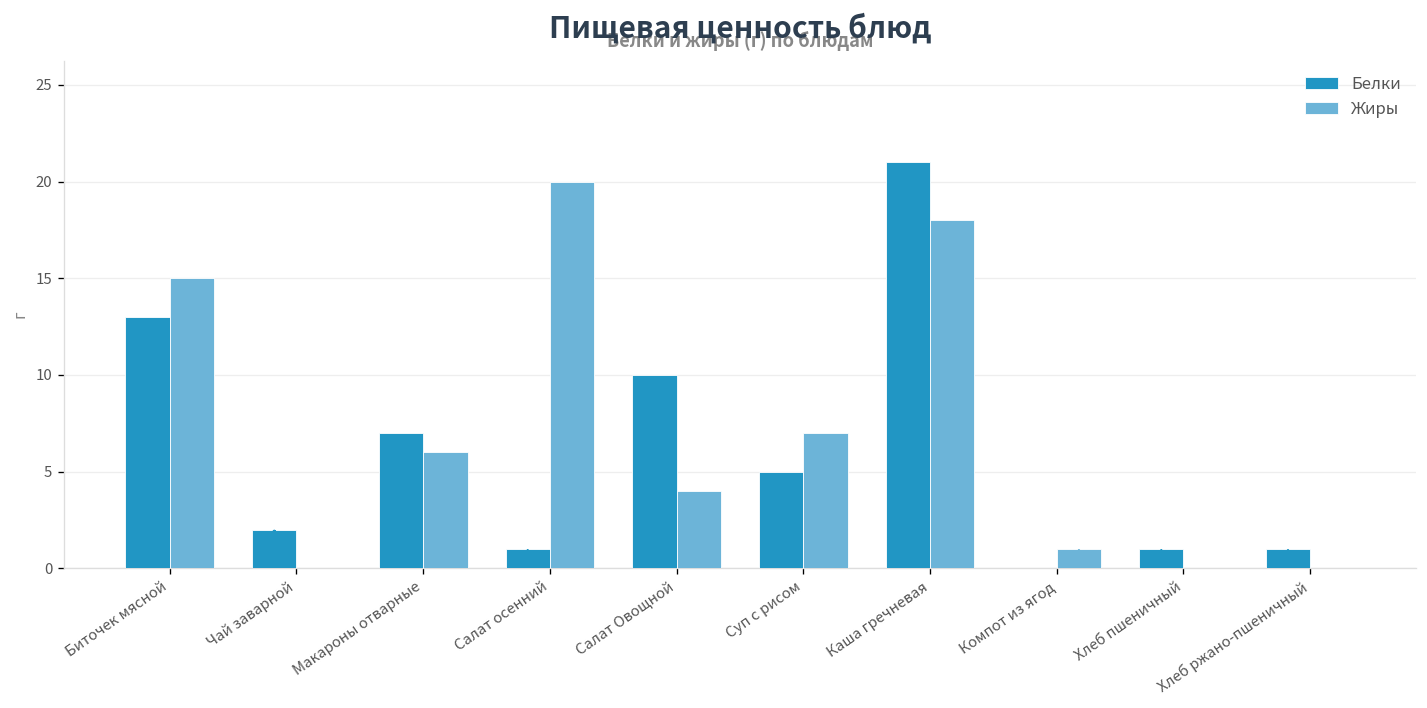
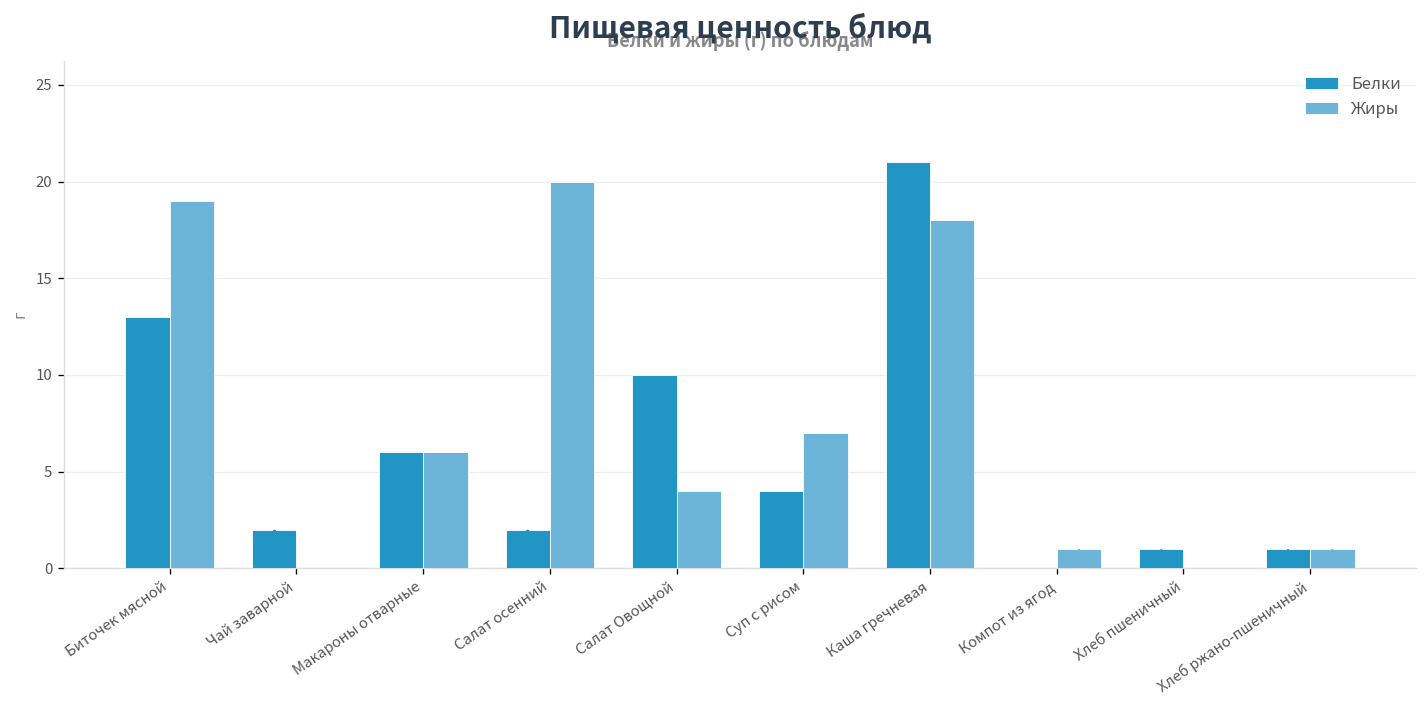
  {
    "Белки": {
      "Биточек мясной": 13,
      "Чай заварной": 2,
-     "Макароны отварные": 7,
-     "Салат осенний": 1,
+     "Макароны отварные": 6,
+     "Салат осенний": 2,
      "Салат Овощной": 10,
-     "Суп с рисом": 5,
+     "Суп с рисом": 4,
      "Каша гречневая": 21,
      "Компот из ягод": 0,
      "Хлеб пшеничный": 1,
      "Хлеб ржано-пшеничный": 1
    },
    "Жиры": {
-     "Биточек мясной": 15,
+     "Биточек мясной": 19,
      "Чай заварной": 0,
      "Макароны отварные": 6,
      "Салат осенний": 20,
      "Салат Овощной": 4,
      "Суп с рисом": 7,
      "Каша гречневая": 18,
      "Компот из ягод": 1,
      "Хлеб пшеничный": 0,
-     "Хлеб ржано-пшеничный": 0
+     "Хлеб ржано-пшеничный": 1
    }
  }
